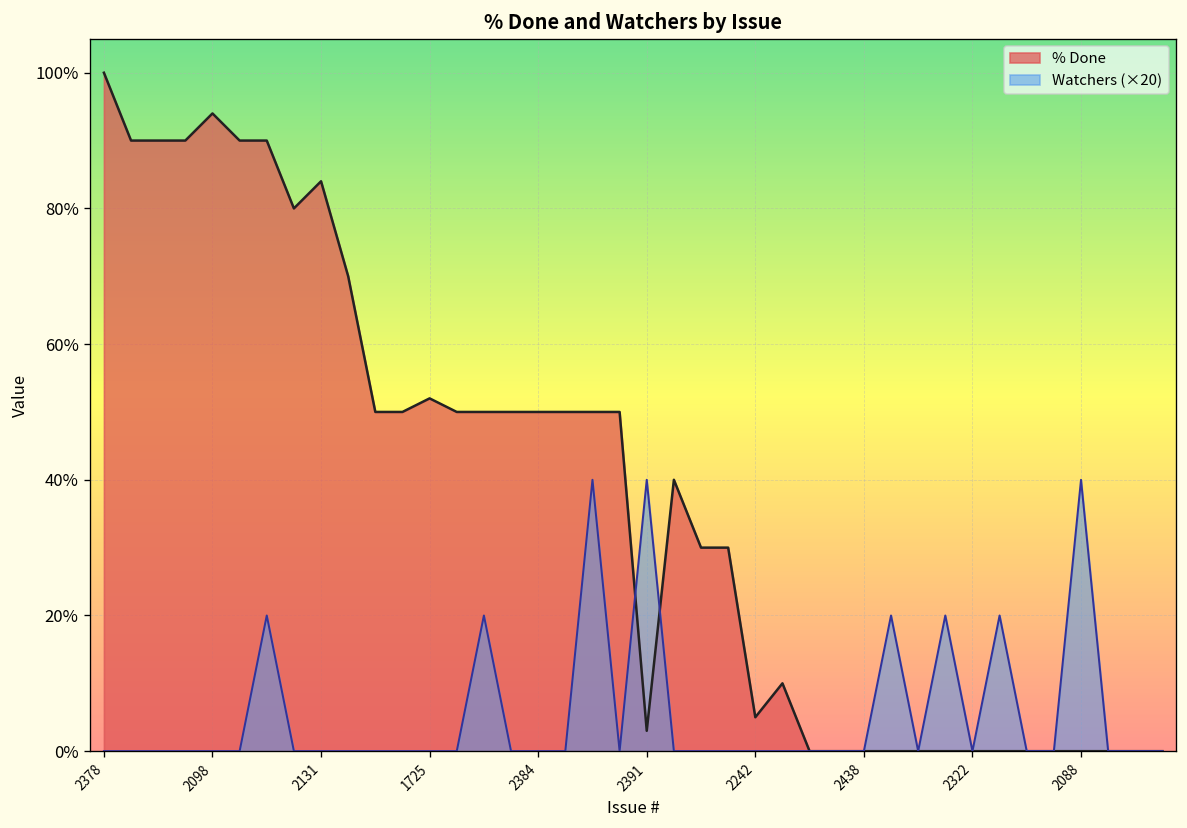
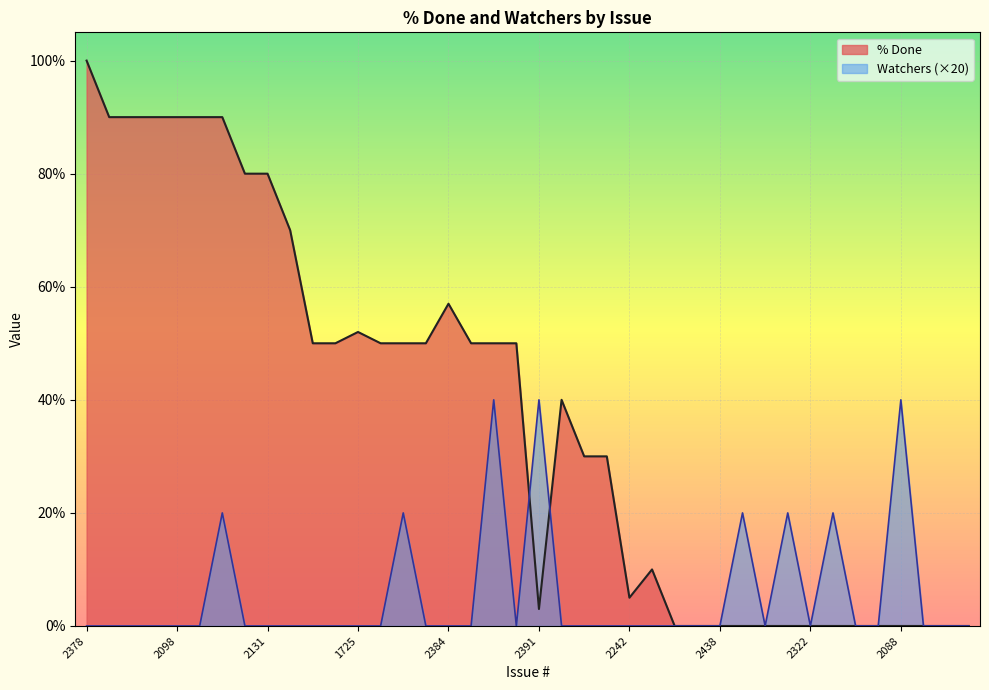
  {
    "% Done": {
      "2378": "100%",
-     "2098": "94%",
-     "2131": "84%",
+     "2098": "90%",
+     "2131": "80%",
      "1725": "52%",
-     "2384": "50%",
+     "2384": "57%",
      "2391": "3%",
      "2242": "5%",
      "2088": "0%"
    },
    "Watchers (×20)": {
      "2378": "0%",
      "2098": "0%",
      "2131": "0%",
      "1725": "0%",
      "2384": "0%",
      "2391": "40%",
      "2242": "0%",
      "2088": "40%"
    }
  }
